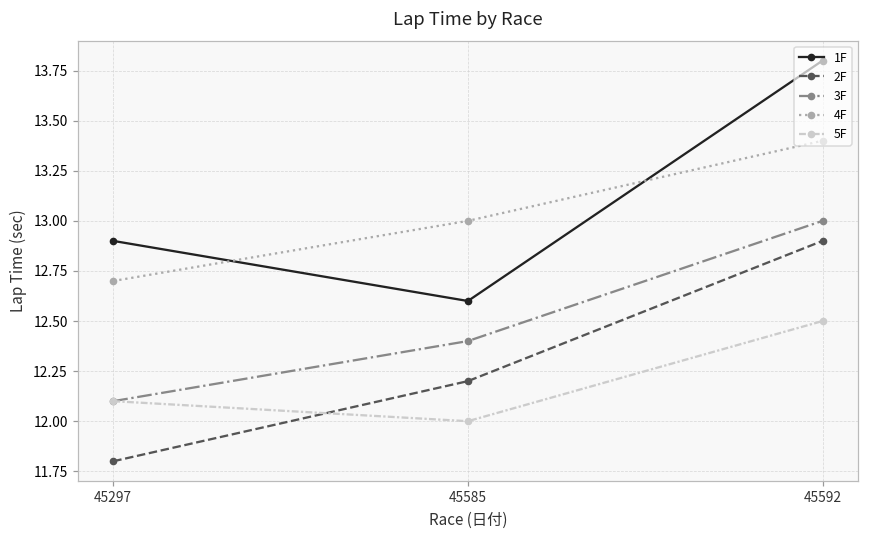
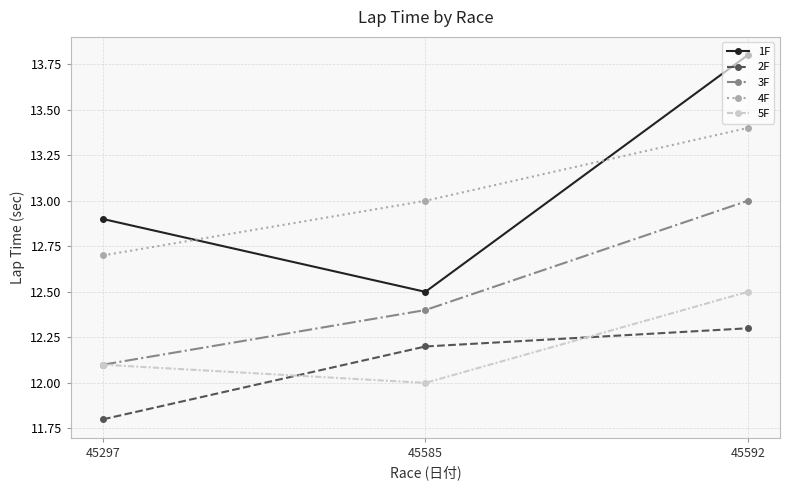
  {
    "1F": {
      "45297": 12.9,
-     "45585": 12.6
+     "45585": 12.5
    },
    "2F": {
      "45297": 11.8,
      "45585": 12.2,
-     "45592": 12.9
+     "45592": 12.3
    }
  }
